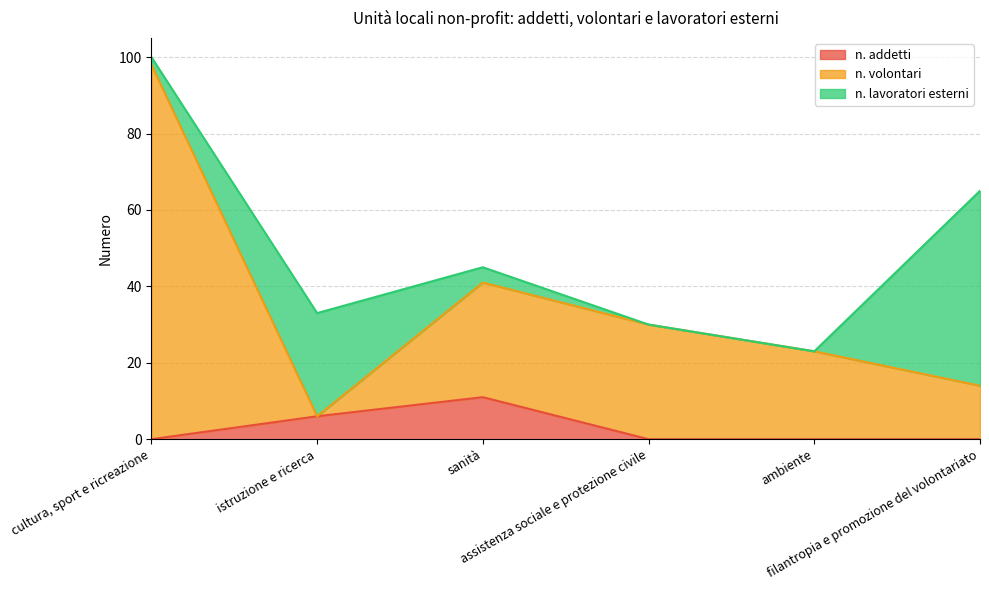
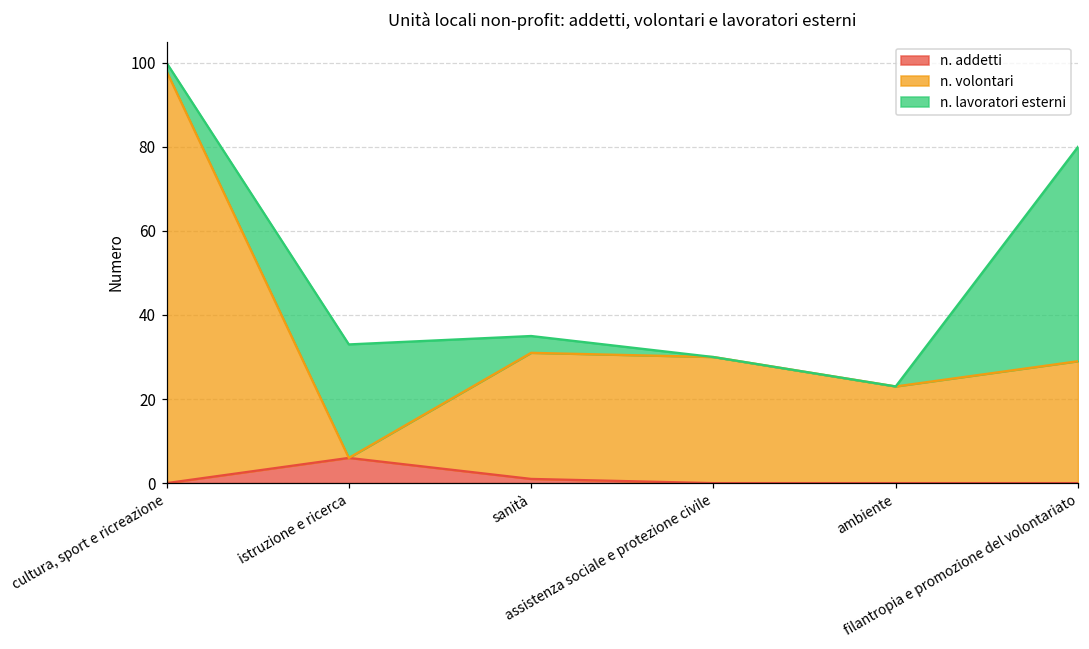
  {
    "n. addetti": {
      "cultura, sport e ricreazione": 0,
-     "sanità": 11,
+     "sanità": 1,
      "assistenza sociale e protezione civile": 0,
      "ambiente": 0,
      "filantropia e promozione del volontariato": 0
    },
    "n. volontari": {
      "cultura, sport e ricreazione": 98,
      "sanità": 30,
-     "filantropia e promozione del volontariato": 14
+     "filantropia e promozione del volontariato": 29
    },
    "n. lavoratori esterni": {
      "cultura, sport e ricreazione": 2,
      "istruzione e ricerca": 27,
      "sanità": 4,
      "filantropia e promozione del volontariato": 51
    }
  }
